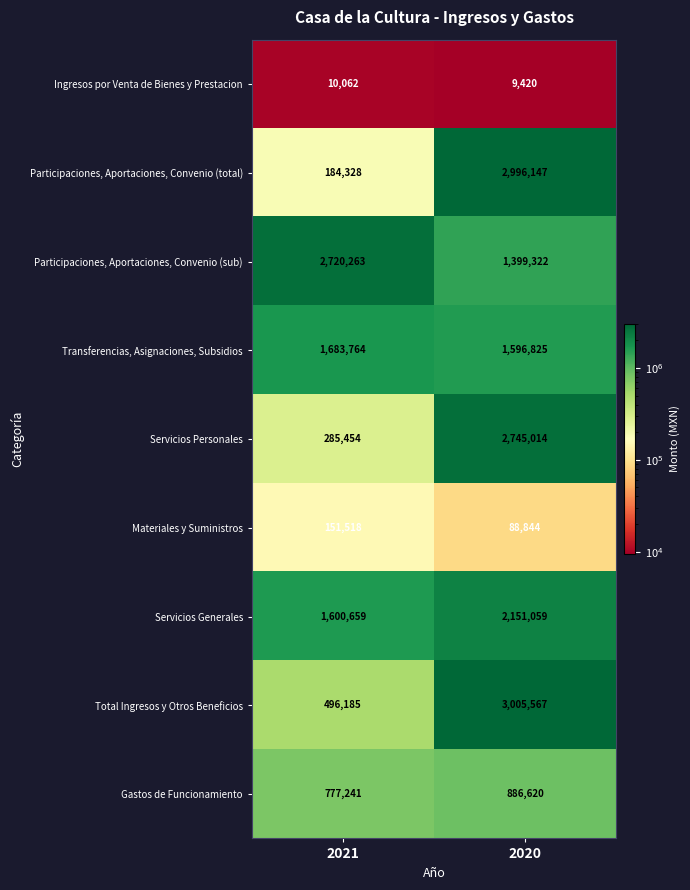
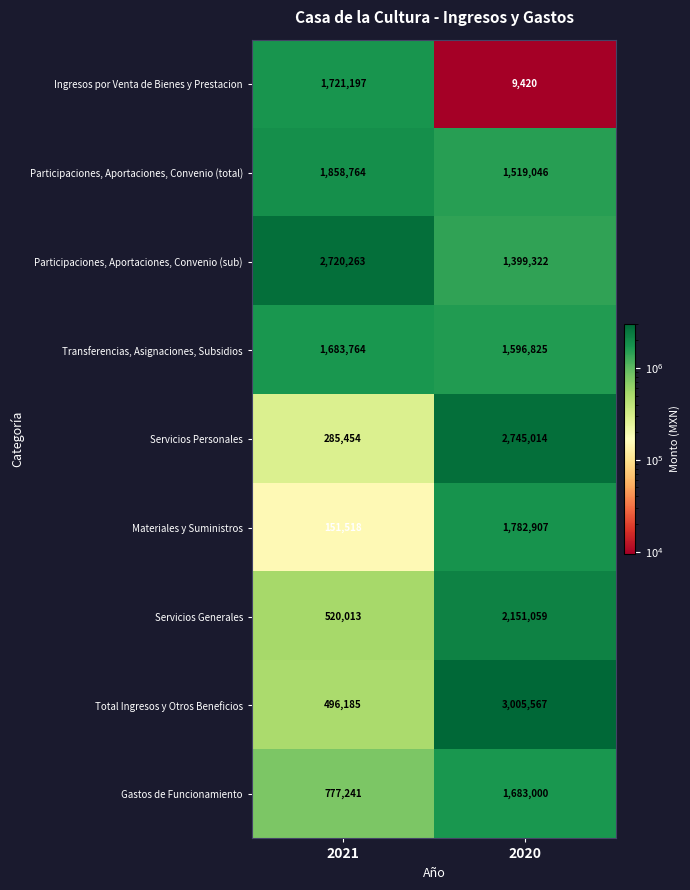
  {
    "Ingresos por Venta de Bienes y Prestacion": {
-     "2021": "10,062",
+     "2021": "1,721,197",
      "2020": "9,420"
    },
    "Participaciones, Aportaciones, Convenio (total)": {
-     "2021": "184,328",
-     "2020": "2,996,147"
+     "2021": "1,858,764",
+     "2020": "1,519,046"
    },
    "Participaciones, Aportaciones, Convenio (sub)": {
      "2021": "2,720,263",
      "2020": "1,399,322"
    },
    "Transferencias, Asignaciones, Subsidios": {
      "2021": "1,683,764",
      "2020": "1,596,825"
    },
    "Servicios Personales": {
      "2021": "285,454",
      "2020": "2,745,014"
    },
    "Materiales y Suministros": {
      "2021": "151,518",
-     "2020": "88,844"
+     "2020": "1,782,907"
    },
    "Servicios Generales": {
-     "2021": "1,600,659",
+     "2021": "520,013",
      "2020": "2,151,059"
    },
    "Total Ingresos y Otros Beneficios": {
      "2021": "496,185",
      "2020": "3,005,567"
    },
    "Gastos de Funcionamiento": {
      "2021": "777,241",
-     "2020": "886,620"
+     "2020": "1,683,000"
    }
  }
